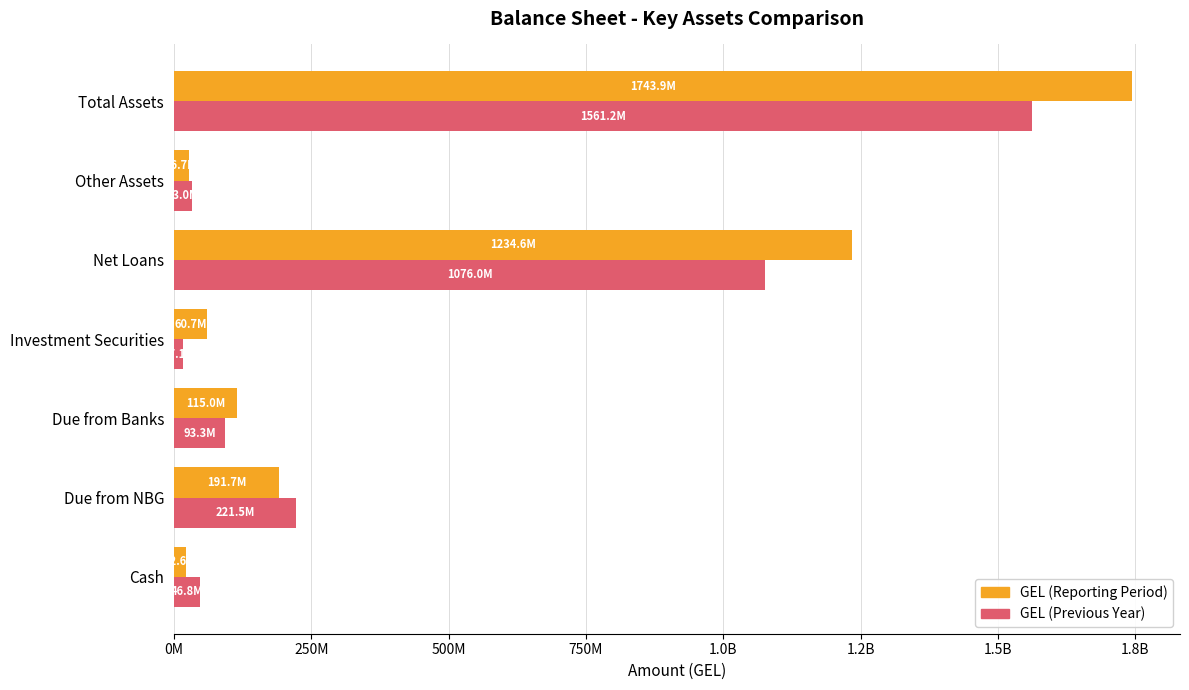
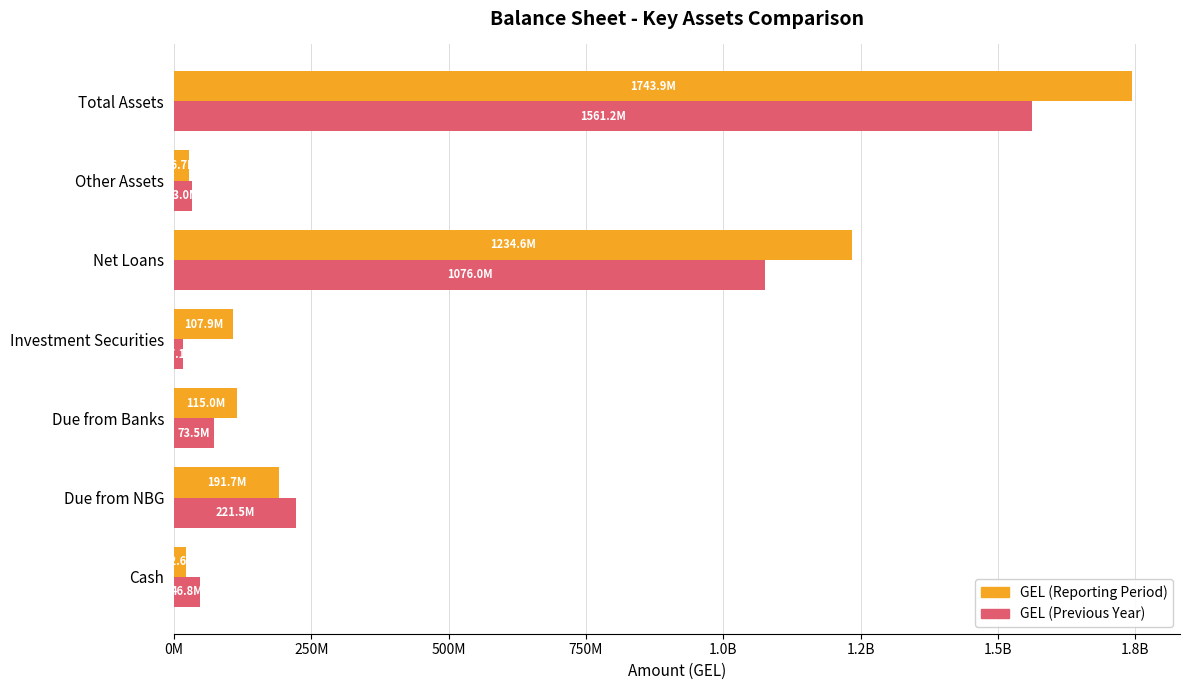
  {
    "GEL (Reporting Period)": {
      "Total Assets": "1743.9M",
      "Net Loans": "1234.6M",
-     "Investment Securities": "60.7M",
+     "Investment Securities": "107.9M",
      "Due from Banks": "115.0M",
      "Due from NBG": "191.7M"
    },
    "GEL (Previous Year)": {
      "Total Assets": "1561.2M",
      "Net Loans": "1076.0M",
-     "Due from Banks": "93.3M",
+     "Due from Banks": "73.5M",
      "Due from NBG": "221.5M",
      "Cash": "46.8M"
    }
  }
